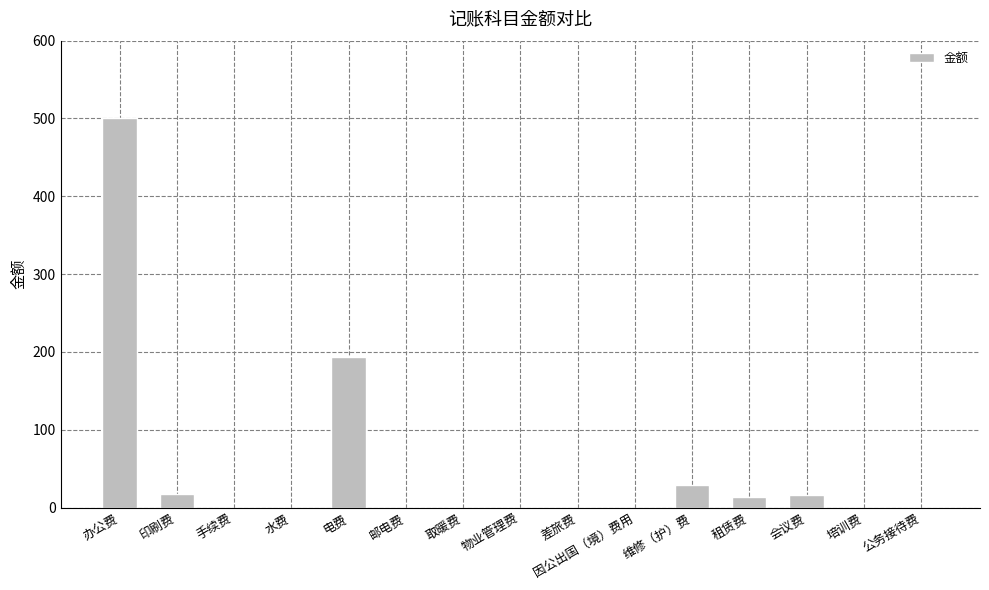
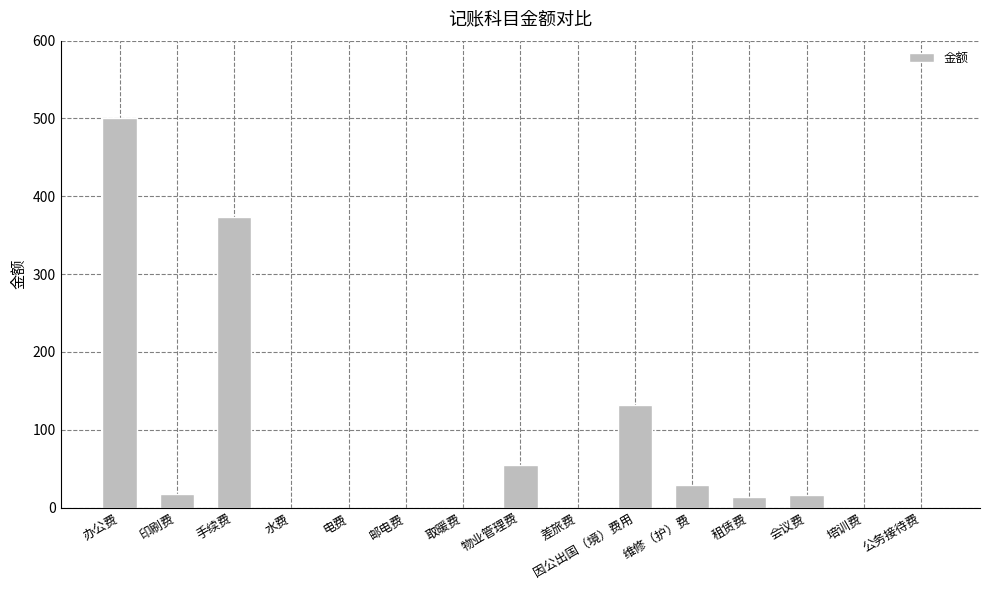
  {
    "办公费": 500,
    "印刷费": 20,
-   "手续费": 0,
+   "手续费": 370,
    "水费": 0,
-   "电费": 190,
+   "电费": 0,
    "邮电费": 0,
    "取暖费": 0,
-   "物业管理费": 0,
+   "物业管理费": 60,
    "差旅费": 0,
-   "因公出国（境）费用": 0,
+   "因公出国（境）费用": 130,
    "维修（护）费": 30,
    "租赁费": 10,
    "会议费": 20,
    "培训费": 0,
    "公务接待费": 0
  }
